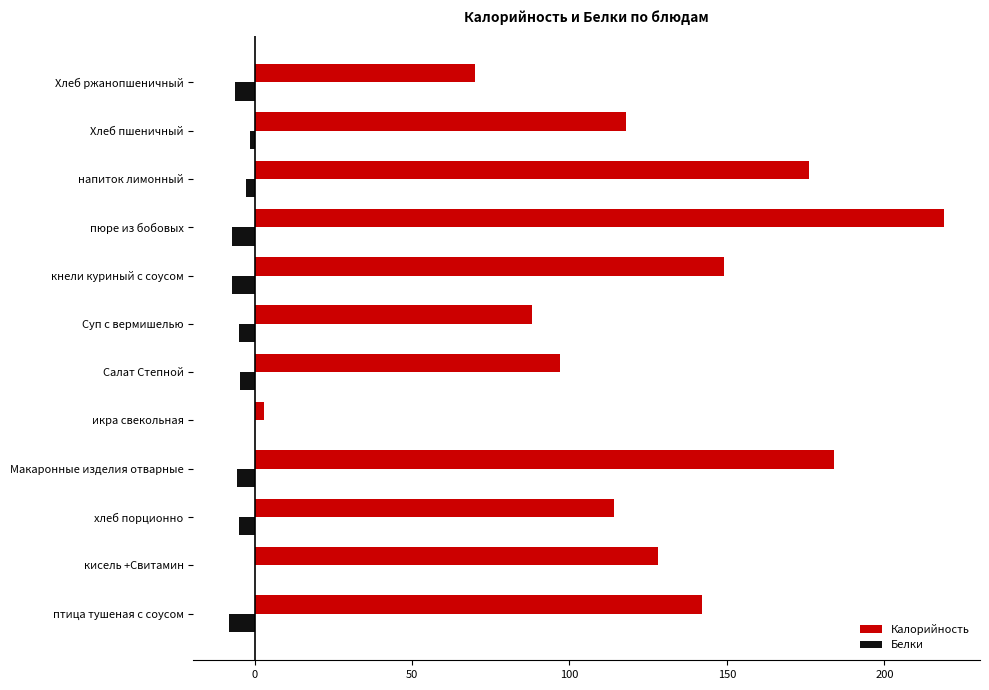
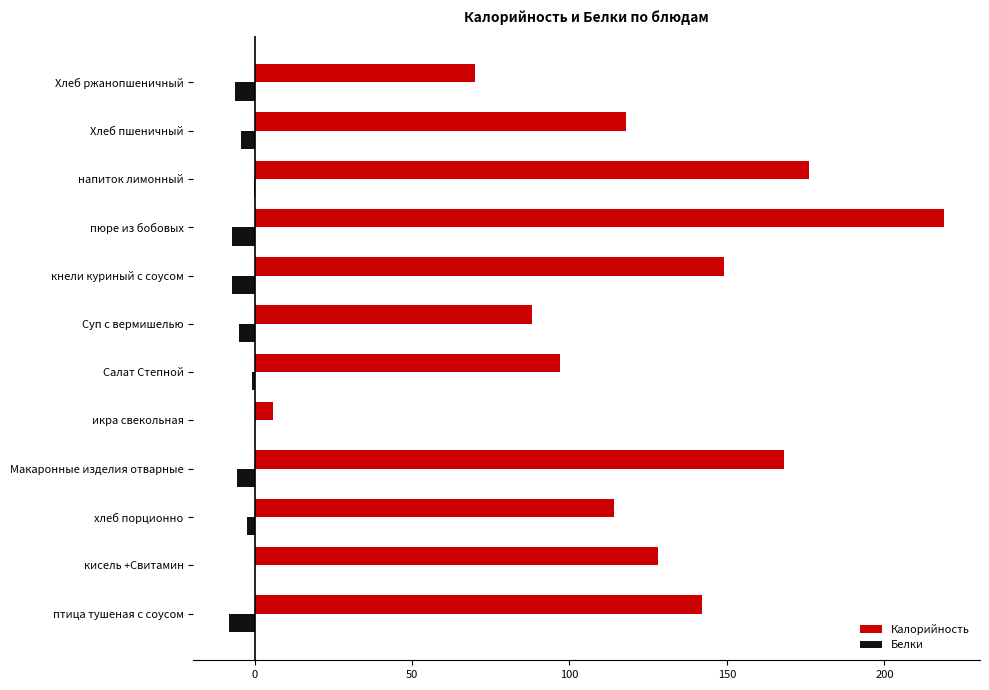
  {
    "Калорийность": {
      "Хлеб ржанопшеничный": 70,
      "Хлеб пшеничный": 118,
      "напиток лимонный": 176,
      "пюре из бобовых": 219,
      "кнели куриный с соусом": 149,
      "Суп с вермишелью": 88,
      "Салат Степной": 97,
-     "икра свекольная": 3,
-     "Макаронные изделия отварные": 184,
+     "икра свекольная": 6,
+     "Макаронные изделия отварные": 168,
      "хлеб порционно": 114,
      "кисель +Свитамин": 128,
      "птица тушеная с соусом": 142
    },
    "Белки": {
      "Хлеб ржанопшеничный": -6,
-     "Хлеб пшеничный": -2,
-     "напиток лимонный": -3,
+     "Хлеб пшеничный": -4,
+     "напиток лимонный": 0,
      "пюре из бобовых": -7,
      "кнели куриный с соусом": -7,
      "Суп с вермишелью": -5,
-     "Салат Степной": -5,
+     "Салат Степной": -1,
      "икра свекольная": 0,
      "Макаронные изделия отварные": -6,
-     "хлеб порционно": -5,
+     "хлеб порционно": -2,
      "кисель +Свитамин": 0,
      "птица тушеная с соусом": -8
    }
  }
